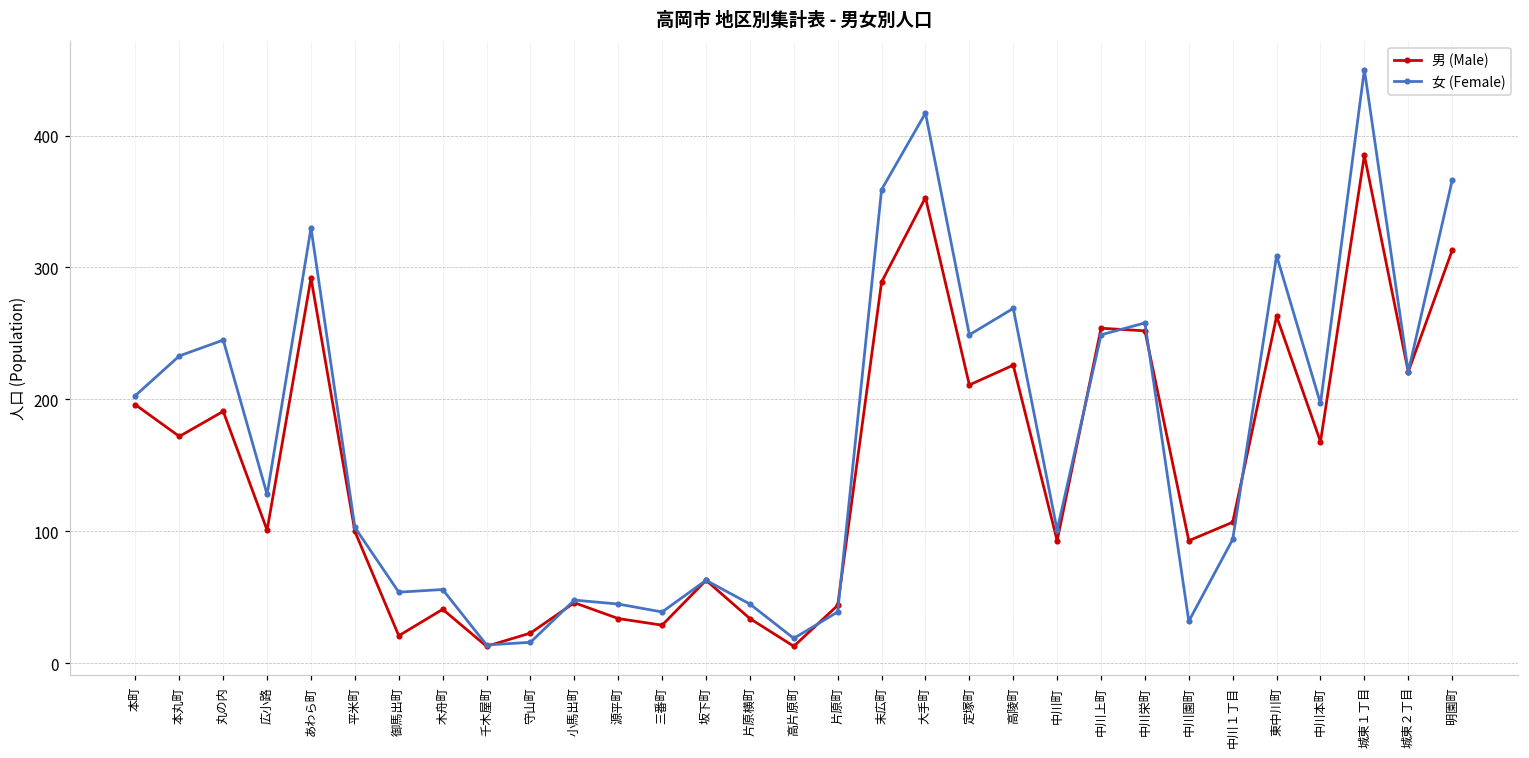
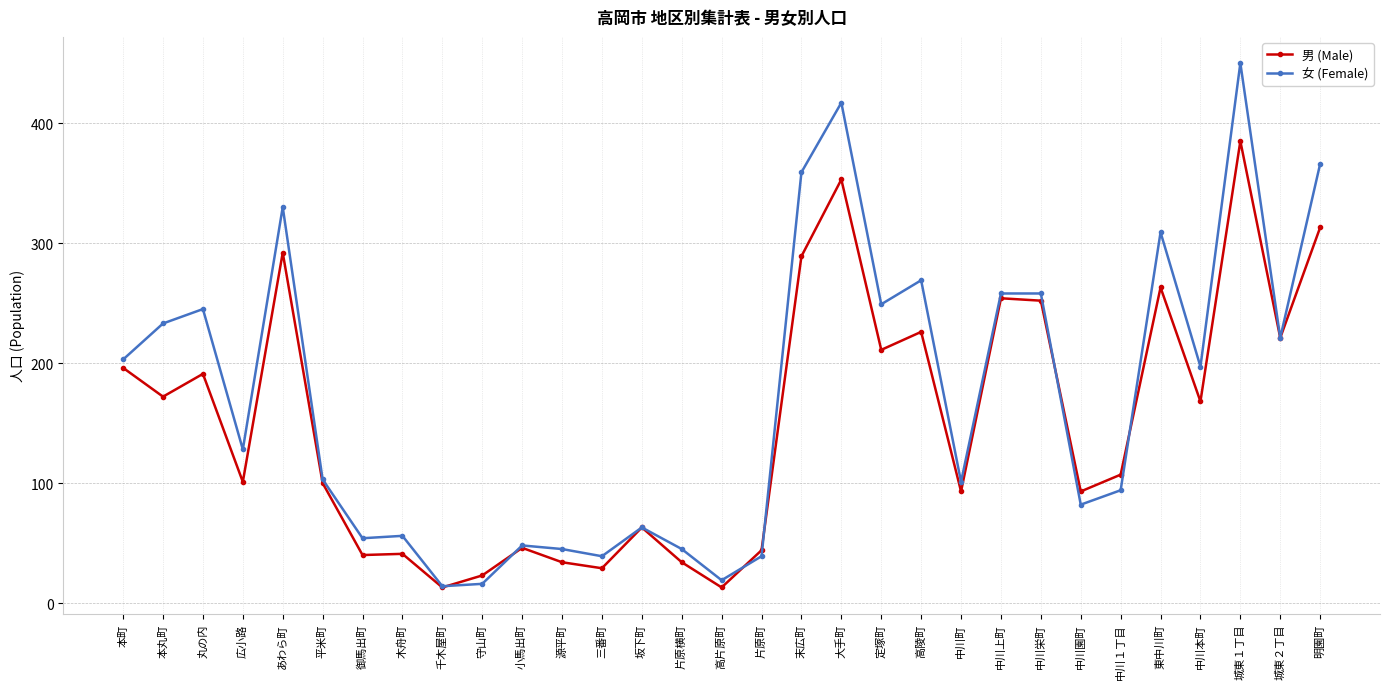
  {
    "男 (Male)": {
      "本町": 196,
      "本丸町": 172,
      "丸の内": 191,
      "広小路": 101,
      "あわら町": 292,
      "平米町": 100,
-     "御馬出町": 21,
+     "御馬出町": 40,
      "木舟町": 41,
      "守山町": 23,
      "源平町": 34,
      "三番町": 29,
      "片原横町": 34,
      "高片原町": 13,
      "片原町": 44,
      "末広町": 289,
      "大手町": 353,
      "定塚町": 211,
      "高陵町": 226,
      "中川町": 93,
      "中川上町": 254,
      "中川栄町": 252,
      "中川園町": 93,
      "中川１丁目": 107,
      "東中川町": 263,
      "中川本町": 168,
      "城東１丁目": 385,
      "明園町": 313
    },
    "女 (Female)": {
      "本町": 203,
      "本丸町": 233,
      "丸の内": 245,
      "広小路": 128,
      "あわら町": 330,
      "平米町": 103,
      "御馬出町": 54,
      "木舟町": 56,
      "守山町": 16,
      "源平町": 45,
      "三番町": 39,
      "片原横町": 45,
      "高片原町": 19,
      "片原町": 39,
      "末広町": 359,
      "大手町": 417,
      "定塚町": 249,
      "高陵町": 269,
      "中川町": 101,
-     "中川上町": 249,
+     "中川上町": 258,
      "中川栄町": 258,
-     "中川園町": 32,
+     "中川園町": 82,
      "中川１丁目": 94,
      "東中川町": 309,
      "中川本町": 197,
      "城東１丁目": 450,
      "明園町": 366
    }
  }
